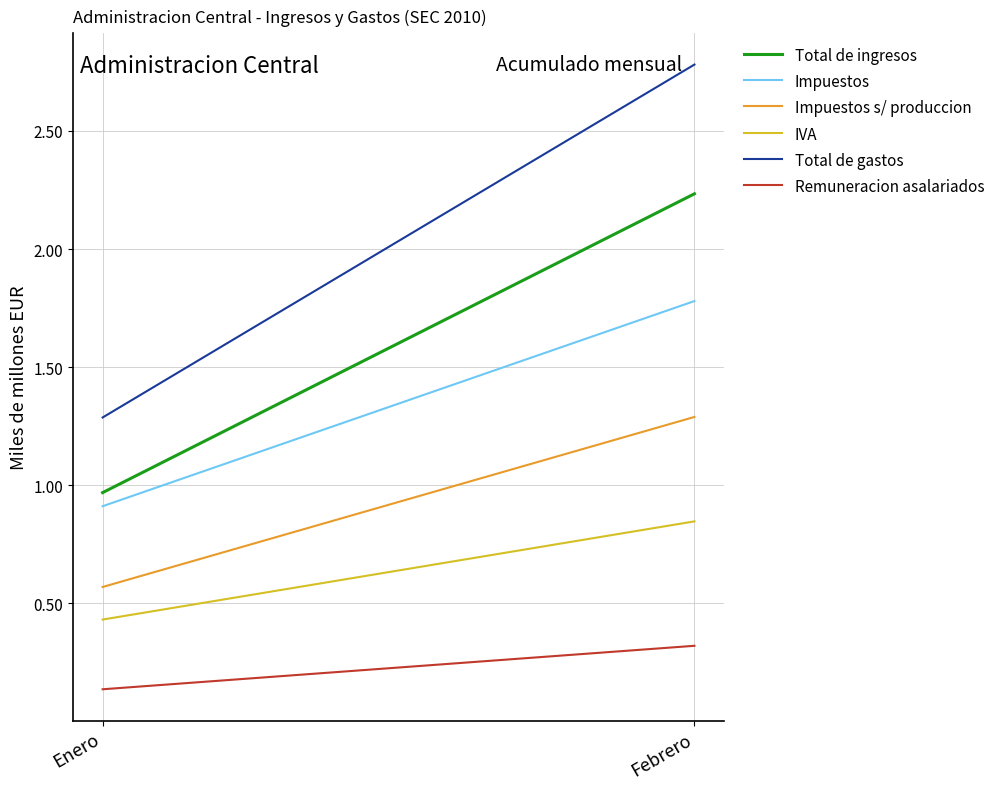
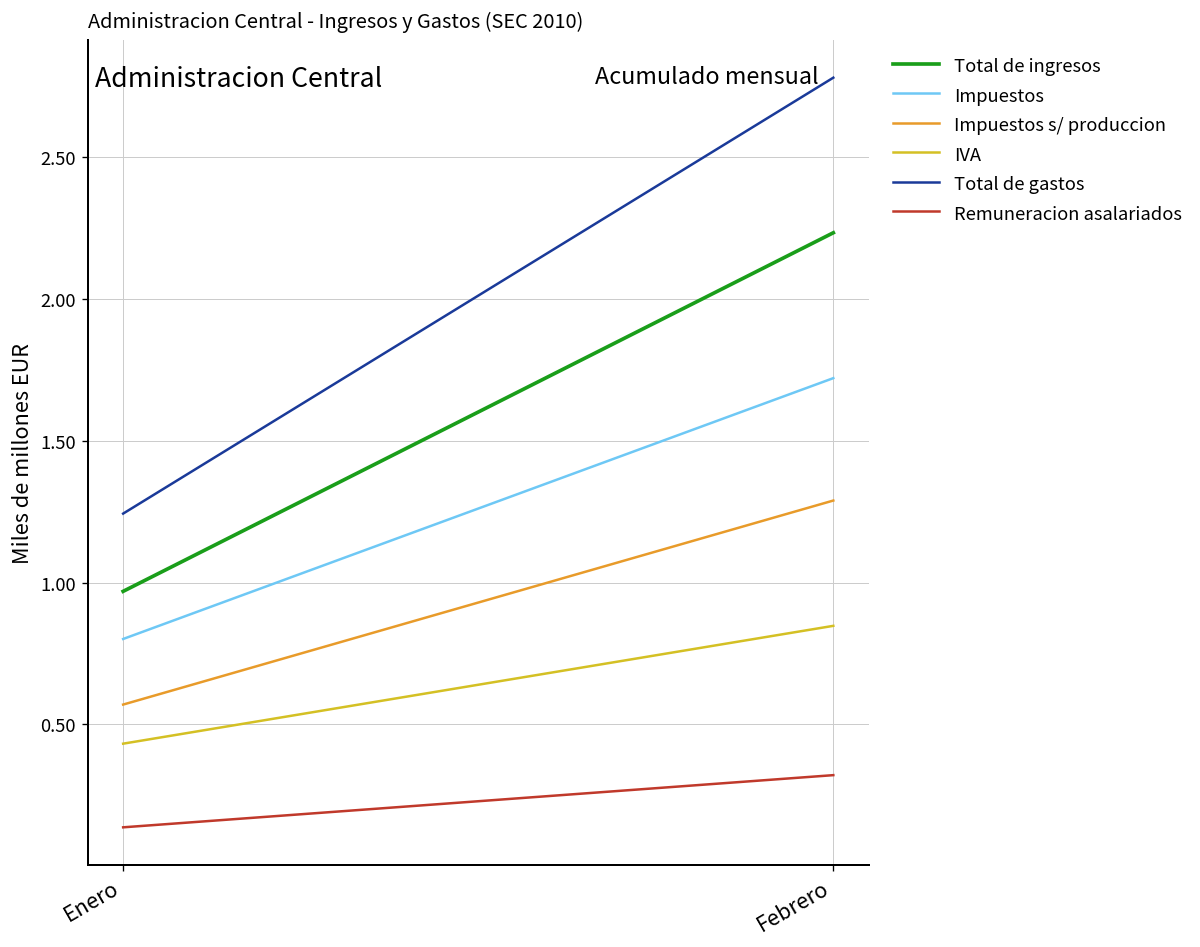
  {
    "Total de ingresos": {
      "Enero": 0.97,
      "Febrero": 2.23
    },
    "Impuestos": {
-     "Enero": 0.91,
-     "Febrero": 1.78
+     "Enero": 0.80,
+     "Febrero": 1.72
    },
    "Total de gastos": {
-     "Enero": 1.29,
+     "Enero": 1.24,
      "Febrero": 2.78
    },
    "Remuneracion asalariados": {
      "Enero": 0.14,
      "Febrero": 0.32
    }
  }
